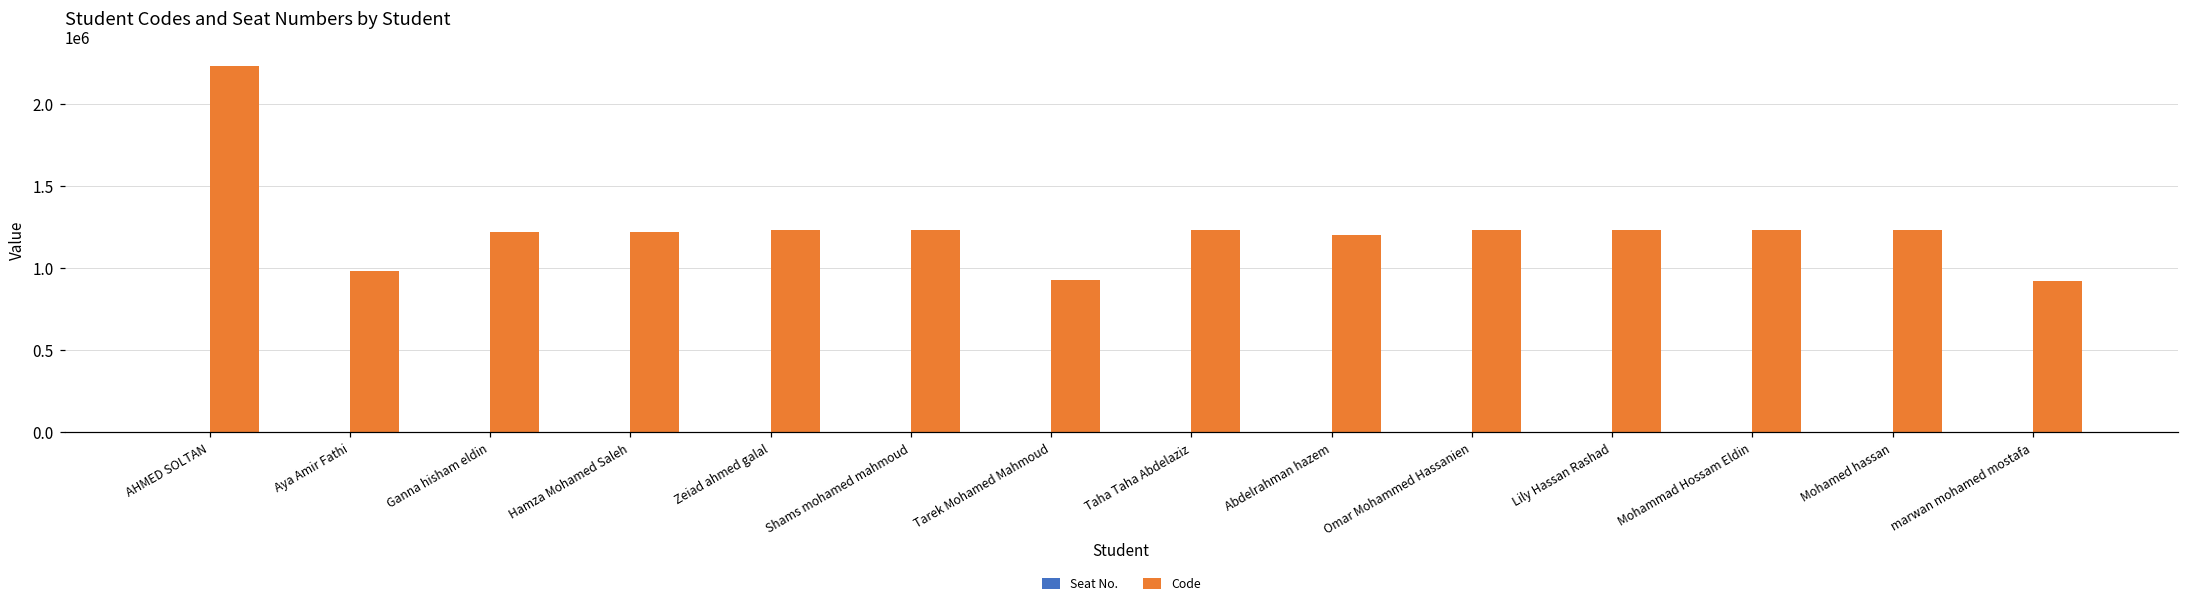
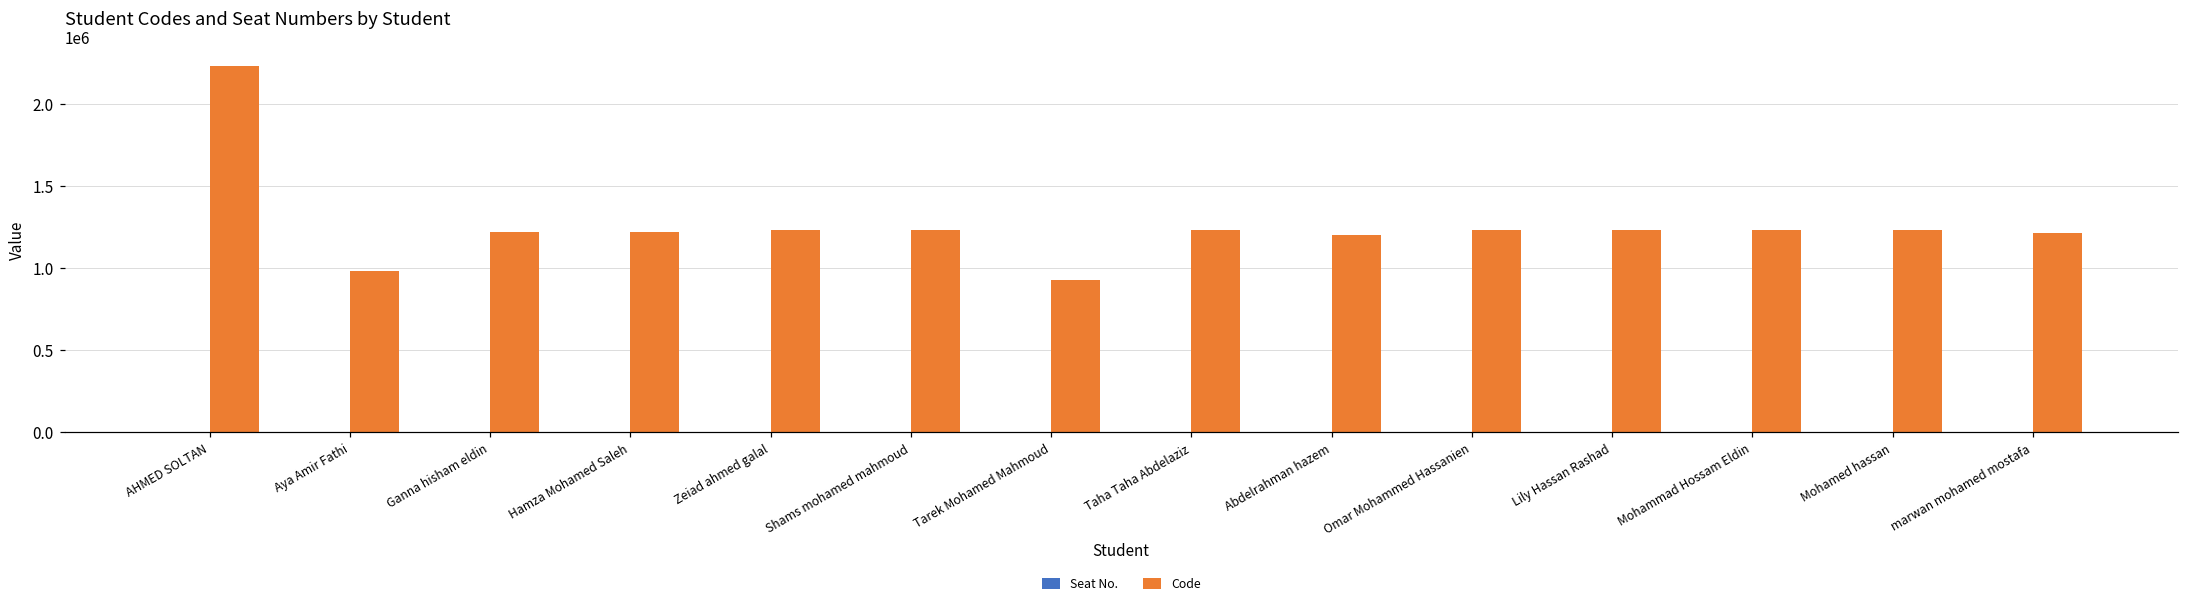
  {
    "Seat No.": {
      "AHMED SOLTAN": 0,
      "Aya Amir Fathi": 0,
      "Ganna hisham eldin": 0,
      "Hamza Mohamed Saleh": 0,
      "Zeiad ahmed galal": 0,
      "Shams mohamed mahmoud": 0,
      "Tarek Mohamed Mahmoud": 0,
      "Taha Taha Abdelaziz": 0,
      "Abdelrahman hazem": 0,
      "Omar Mohammed Hassanien": 0,
      "Lily Hassan Rashad": 0,
      "Mohammad Hossam Eldin": 0,
      "Mohamed hassan": 0,
      "marwan mohamed mostafa": 0
    },
    "Code": {
      "AHMED SOLTAN": 2230000,
      "Aya Amir Fathi": 980000,
      "Ganna hisham eldin": 1220000,
      "Hamza Mohamed Saleh": 1220000,
      "Zeiad ahmed galal": 1230000,
      "Shams mohamed mahmoud": 1230000,
      "Tarek Mohamed Mahmoud": 930000,
      "Taha Taha Abdelaziz": 1230000,
      "Abdelrahman hazem": 1200000,
      "Omar Mohammed Hassanien": 1230000,
      "Lily Hassan Rashad": 1230000,
      "Mohammad Hossam Eldin": 1230000,
      "Mohamed hassan": 1230000,
-     "marwan mohamed mostafa": 920000
+     "marwan mohamed mostafa": 1210000
    }
  }
